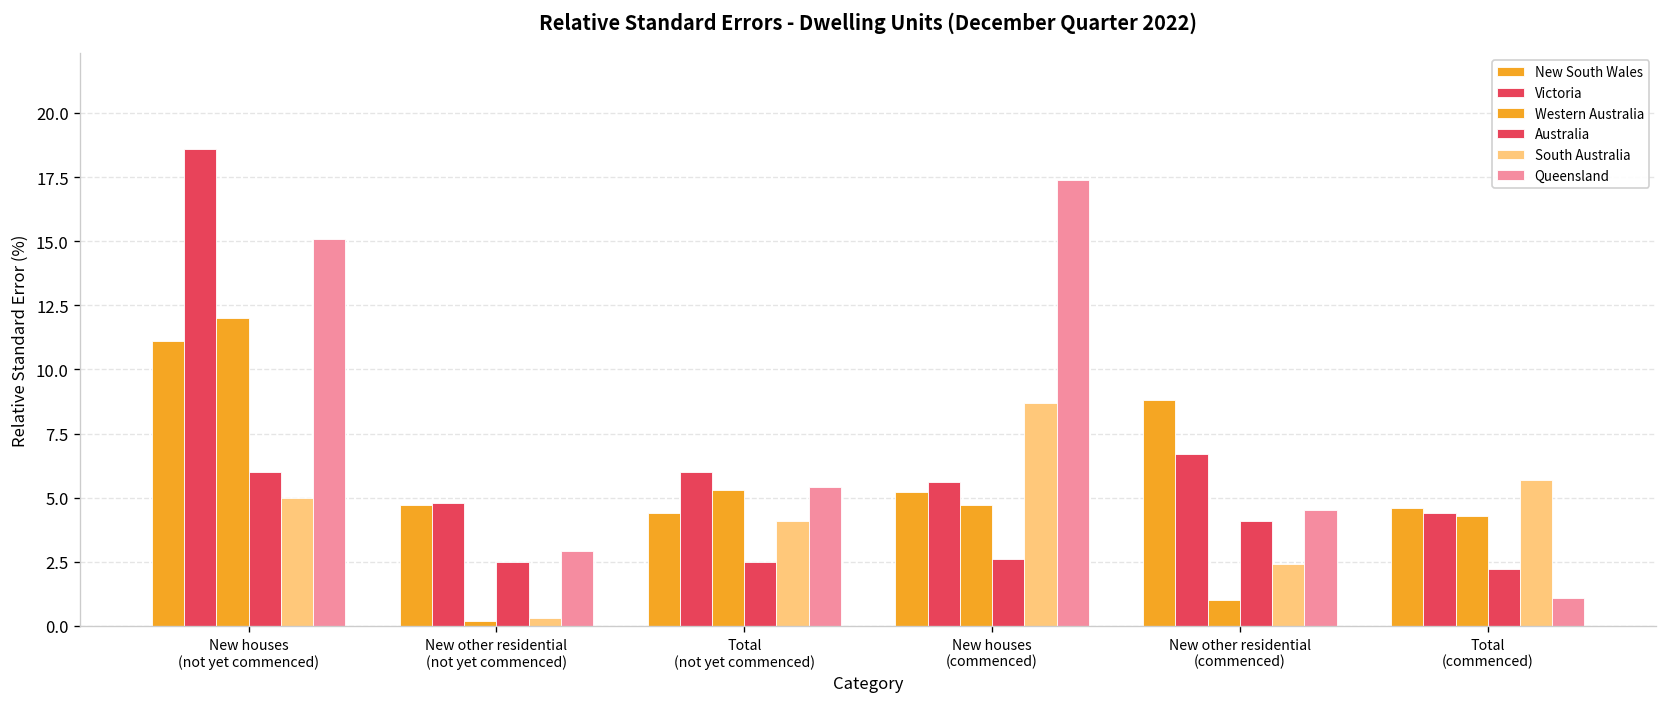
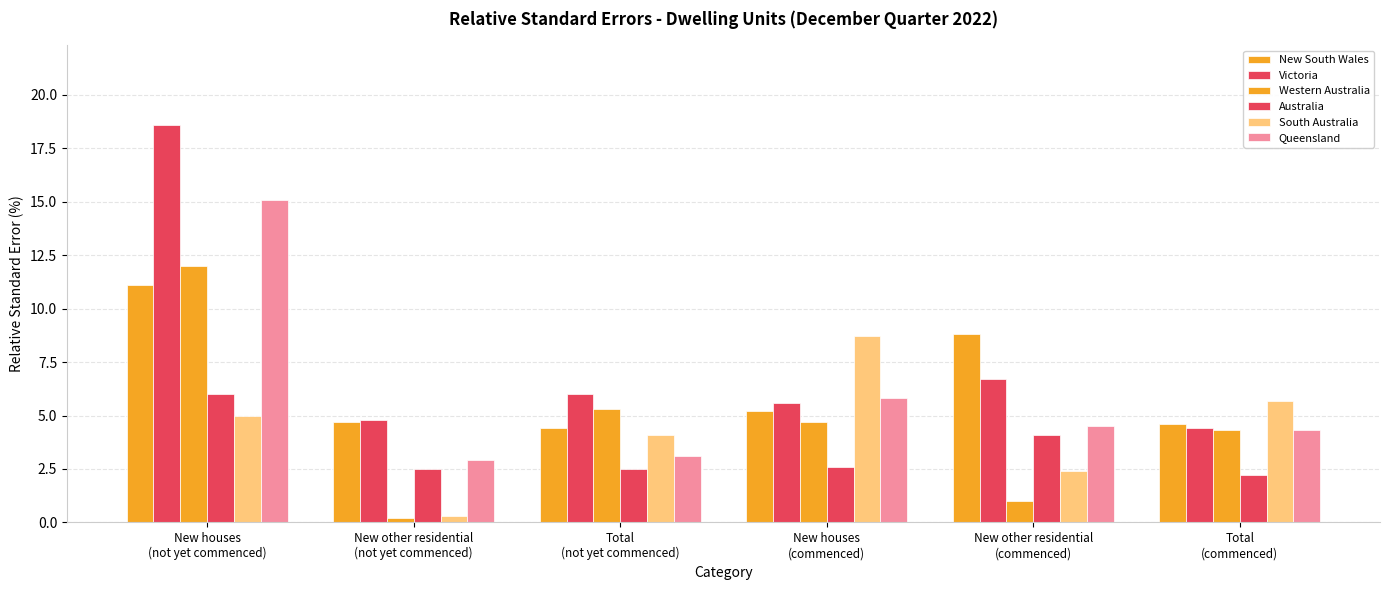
  {
    "South Australia": {
      "New houses (not yet commenced)": 5.0,
      "New other residential (not yet commenced)": 0.3,
      "Total (not yet commenced)": 4.1,
      "New houses (commenced)": 8.7,
      "New other residential (commenced)": 2.4,
      "Total (commenced)": 5.7
    },
    "Queensland": {
      "New houses (not yet commenced)": 15.1,
      "New other residential (not yet commenced)": 2.9,
-     "Total (not yet commenced)": 5.4,
-     "New houses (commenced)": 17.4,
+     "Total (not yet commenced)": 3.1,
+     "New houses (commenced)": 5.8,
      "New other residential (commenced)": 4.5,
-     "Total (commenced)": 1.1
+     "Total (commenced)": 4.3
    }
  }
